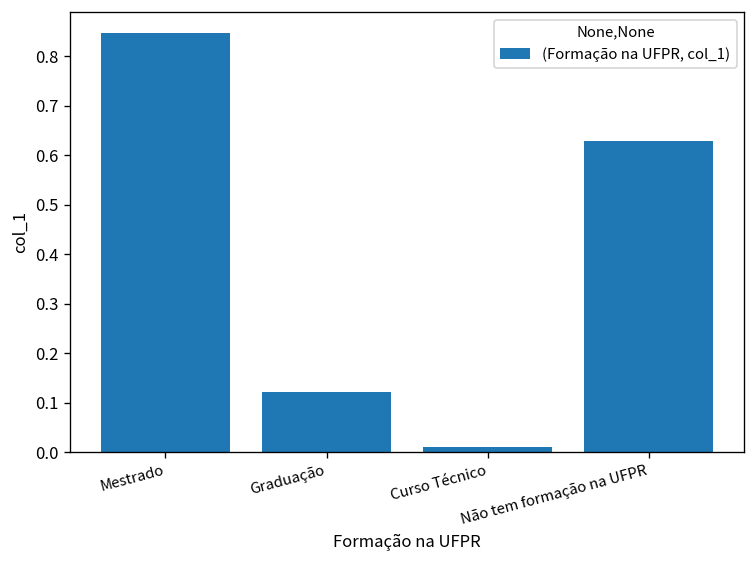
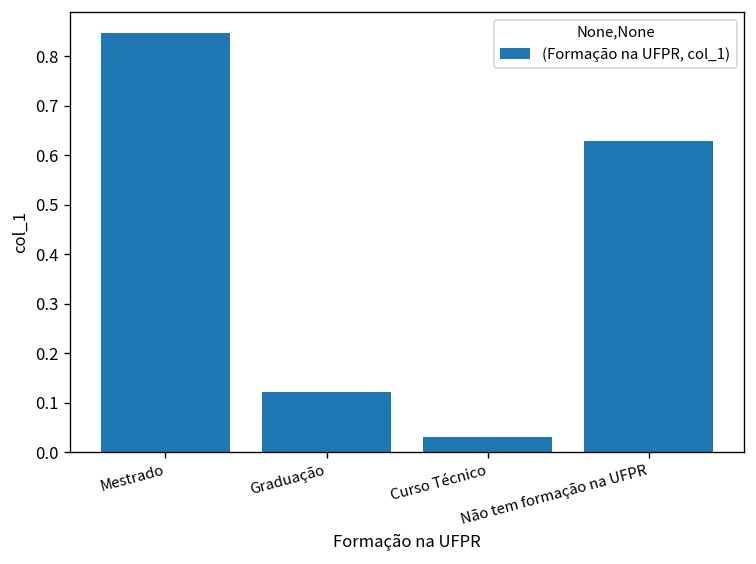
  {
    "Mestrado": 0.85,
    "Graduação": 0.12,
-   "Curso Técnico": 0.01,
+   "Curso Técnico": 0.03,
    "Não tem formação na UFPR": 0.63
  }
